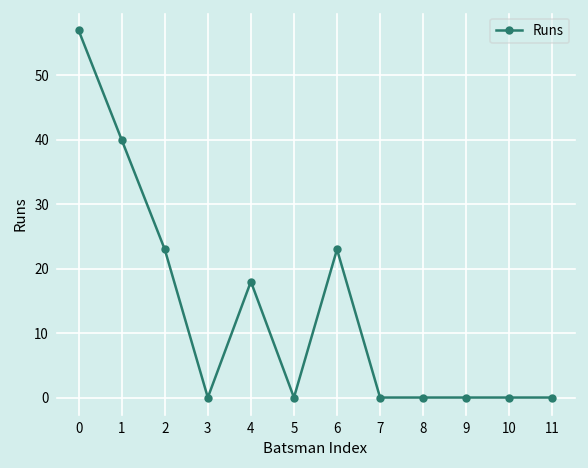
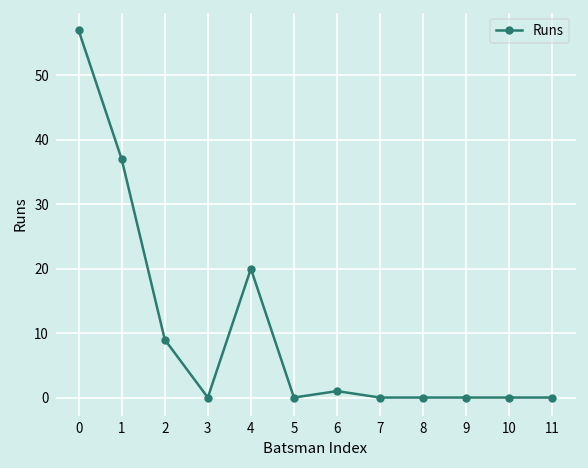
  {
    "0": 57,
-   "1": 40,
-   "2": 23,
+   "1": 37,
+   "2": 9,
    "3": 0,
-   "4": 18,
+   "4": 20,
    "5": 0,
-   "6": 23,
+   "6": 1,
    "7": 0,
    "8": 0,
    "9": 0,
    "10": 0,
    "11": 0
  }
